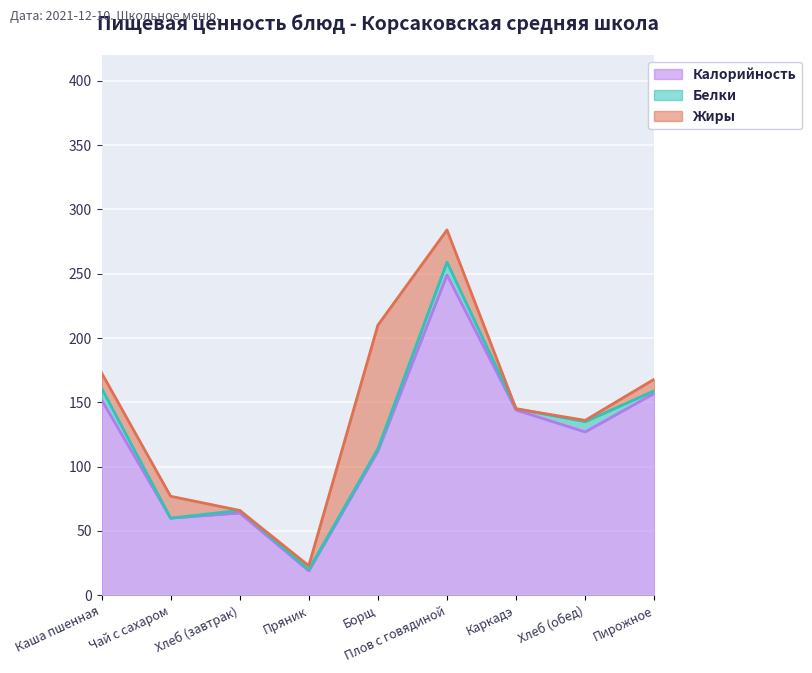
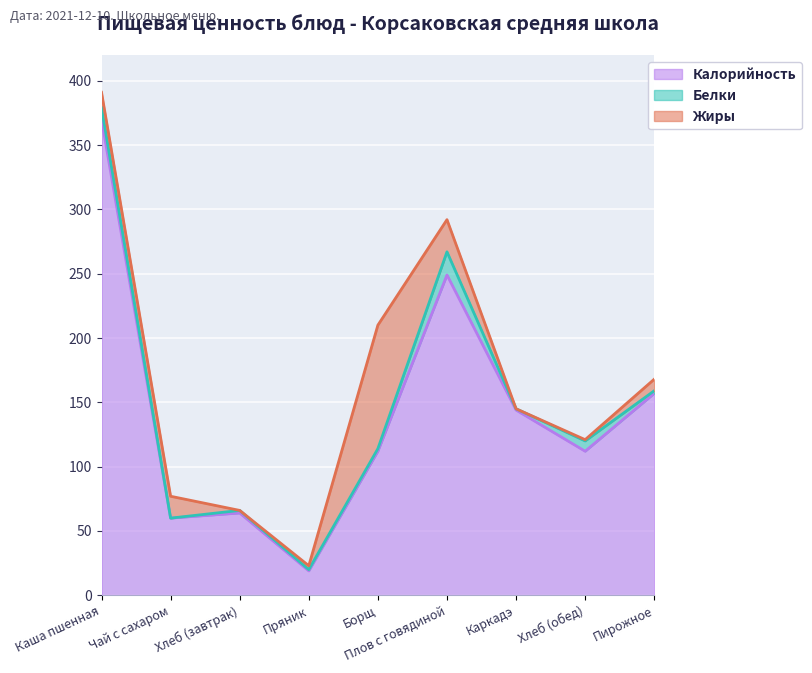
  {
    "Калорийность": {
-     "Каша пшенная": 152,
+     "Каша пшенная": 370,
      "Хлеб (завтрак)": 64,
      "Плов с говядиной": 249,
-     "Хлеб (обед)": 127
+     "Хлеб (обед)": 112
    },
    "Белки": {
      "Каша пшенная": 9,
-     "Плов с говядиной": 10
+     "Плов с говядиной": 18
    },
    "Жиры": {
      "Каша пшенная": 12,
      "Чай с сахаром": 17,
      "Пряник": 3,
      "Борщ": 96,
      "Плов с говядиной": 25,
      "Пирожное": 9
    }
  }
